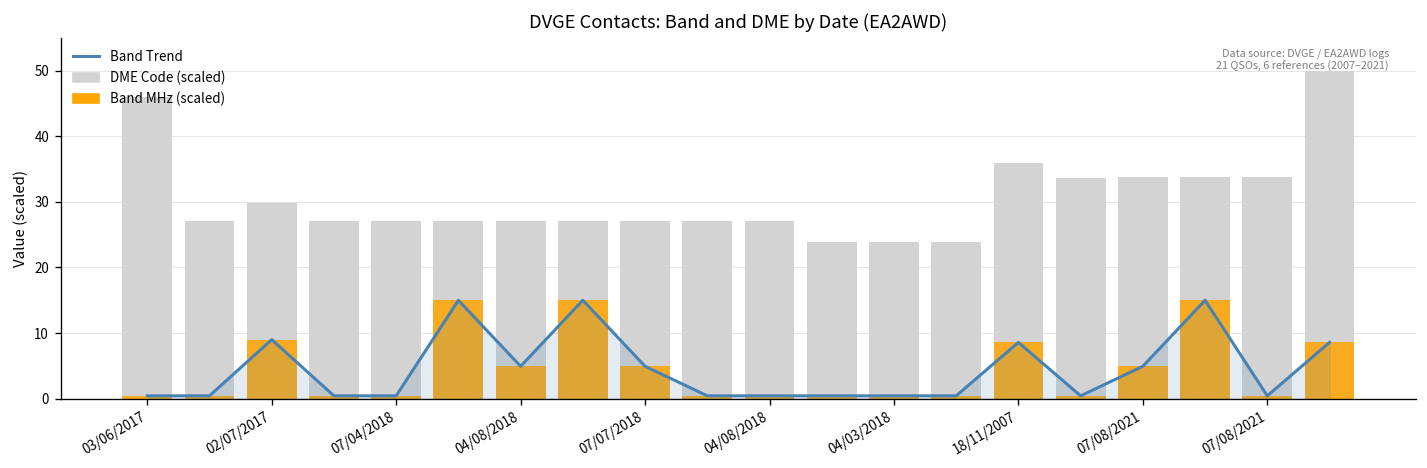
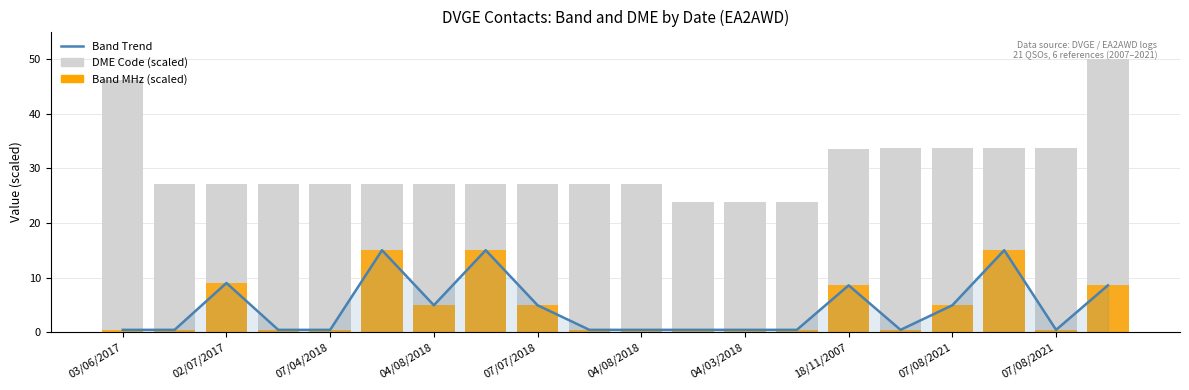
  {
    "Band MHz (scaled)": {
      "03/06/2017": 0,
      "02/07/2017": 9,
      "04/03/2018": 0,
      "18/11/2007": 9
    },
    "DME Code (scaled)": {
      "03/06/2017": 46,
-     "02/07/2017": 30,
+     "02/07/2017": 27,
      "04/03/2018": 24,
-     "18/11/2007": 36
+     "18/11/2007": 34
    }
  }
